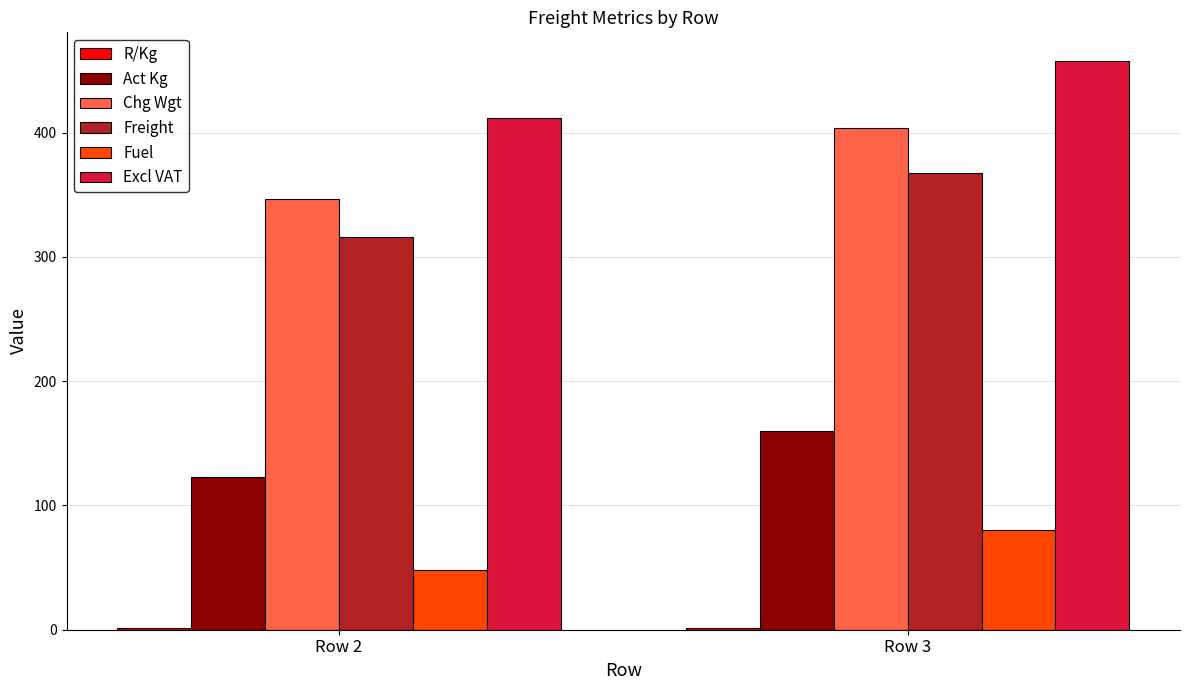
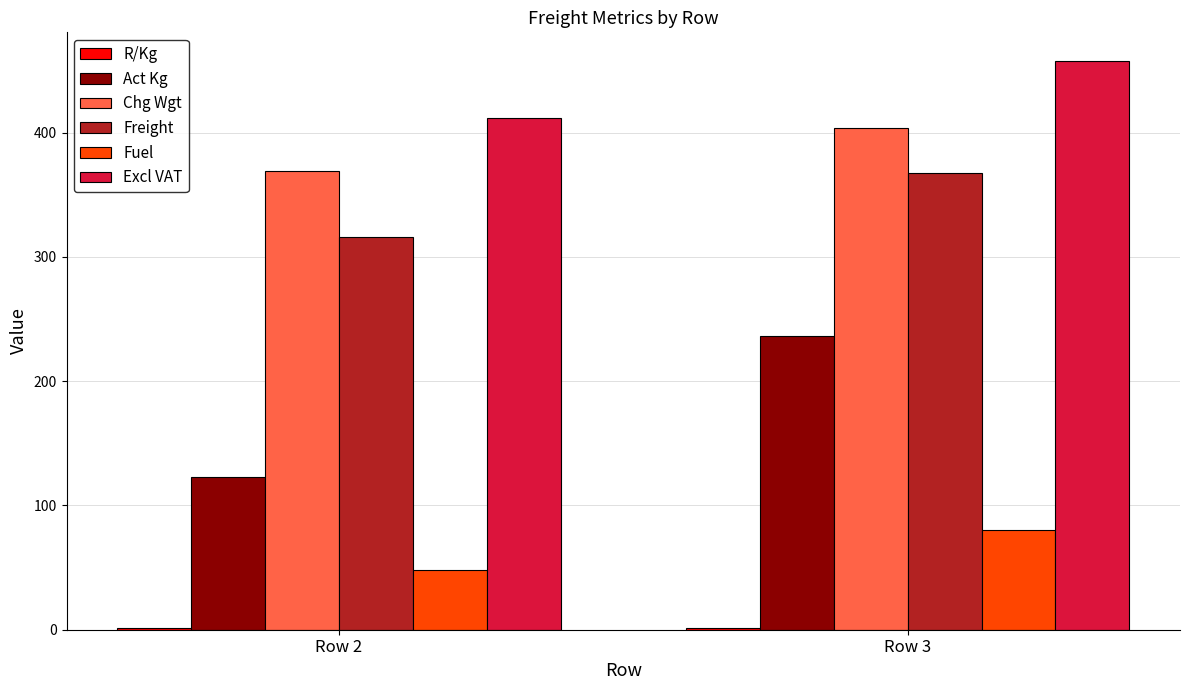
  {
    "Act Kg": {
      "Row 2": 123,
-     "Row 3": 160
+     "Row 3": 236
    },
    "Chg Wgt": {
-     "Row 2": 347,
+     "Row 2": 369,
      "Row 3": 404
    },
    "Fuel": {
      "Row 2": 48,
      "Row 3": 80
    }
  }
